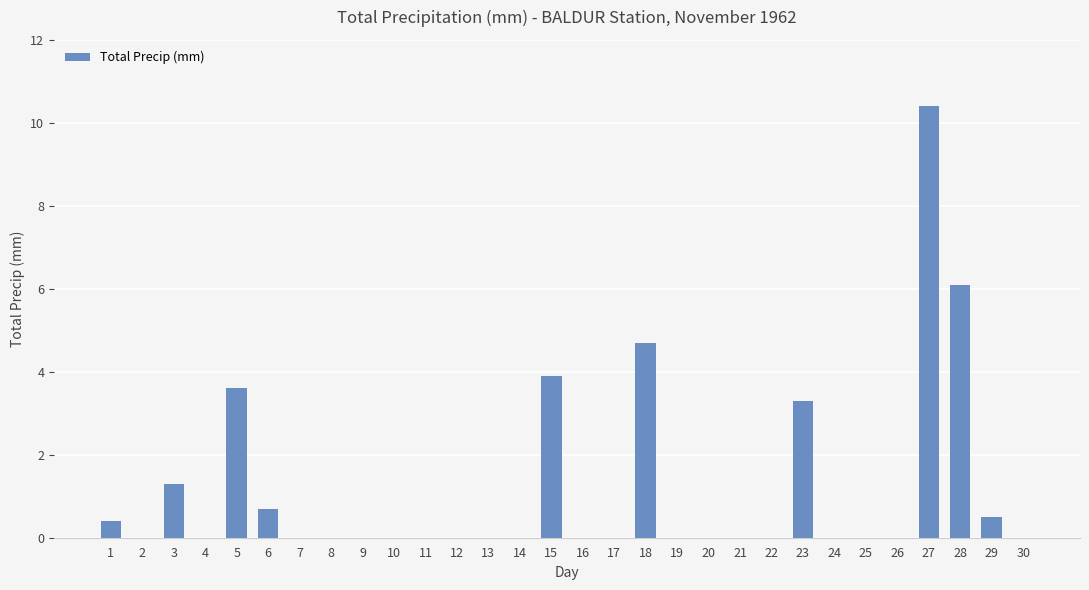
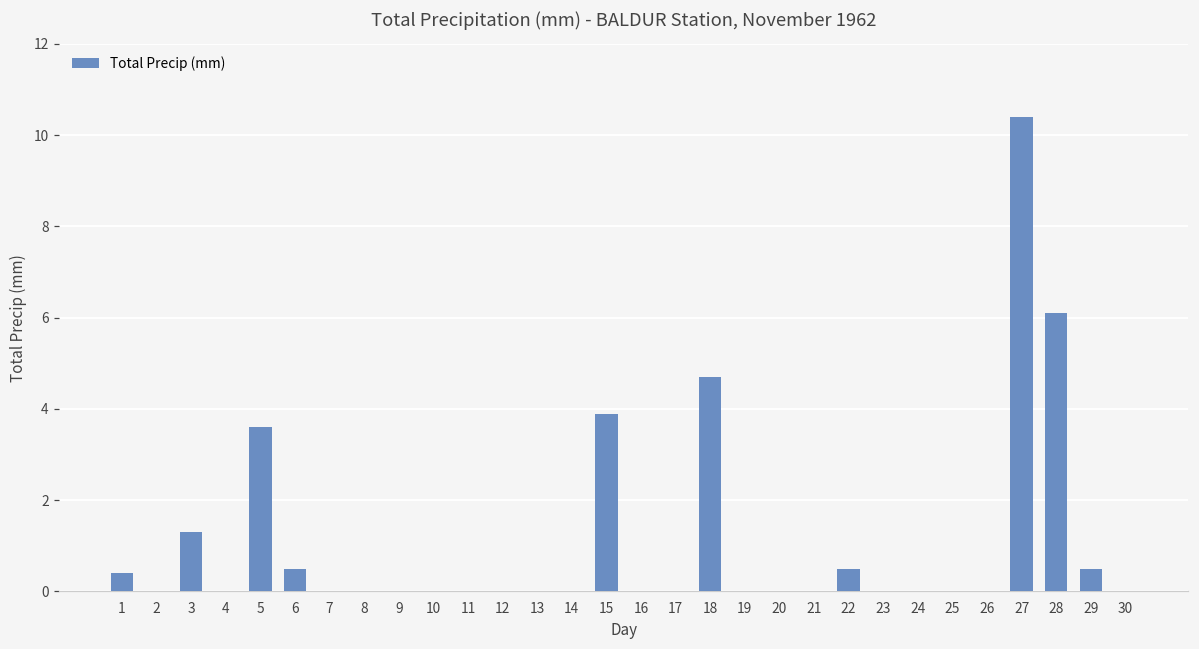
  {
    "1": 0.4,
    "2": 0.0,
    "3": 1.3,
    "4": 0.0,
    "5": 3.6,
-   "6": 0.7,
+   "6": 0.5,
    "7": 0.0,
    "8": 0.0,
    "9": 0.0,
    "10": 0.0,
    "11": 0.0,
    "12": 0.0,
    "13": 0.0,
    "14": 0.0,
    "15": 3.9,
    "16": 0.0,
    "17": 0.0,
    "18": 4.7,
    "19": 0.0,
    "20": 0.0,
    "21": 0.0,
-   "22": 0.0,
-   "23": 3.3,
+   "22": 0.5,
+   "23": 0.0,
    "24": 0.0,
    "25": 0.0,
    "26": 0.0,
    "27": 10.4,
    "28": 6.1,
    "29": 0.5,
    "30": 0.0
  }
